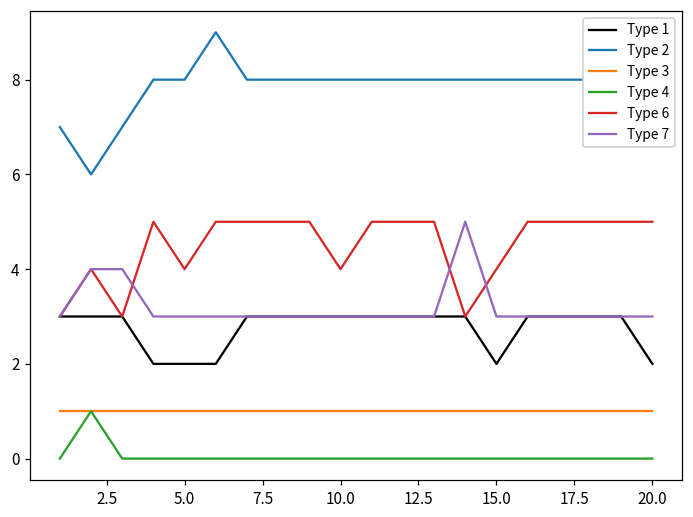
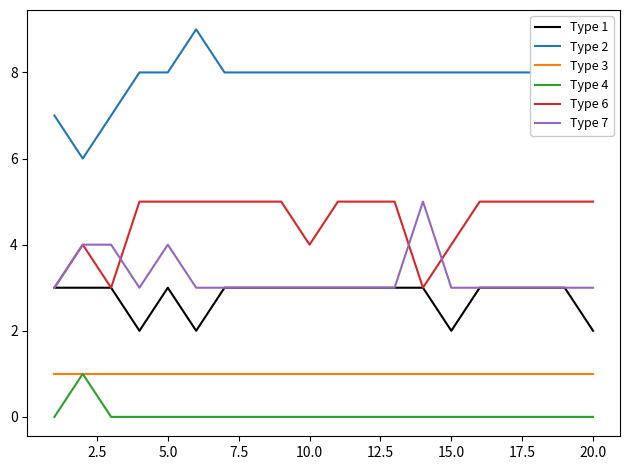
  {
    "Type 1": {
-     "5.0": 2,
+     "5.0": 3,
      "15.0": 2,
      "20.0": 2
    },
    "Type 2": {
      "5.0": 8,
      "10.0": 8,
      "15.0": 8
    },
    "Type 3": {
      "5.0": 1,
      "10.0": 1,
      "15.0": 1,
      "20.0": 1
    },
    "Type 4": {
      "5.0": 0,
      "10.0": 0,
      "15.0": 0,
      "20.0": 0
    },
    "Type 6": {
-     "5.0": 4,
+     "5.0": 5,
      "10.0": 4,
      "15.0": 4,
      "20.0": 5
    },
    "Type 7": {
-     "5.0": 3,
+     "5.0": 4,
      "15.0": 3,
      "20.0": 3
    }
  }
